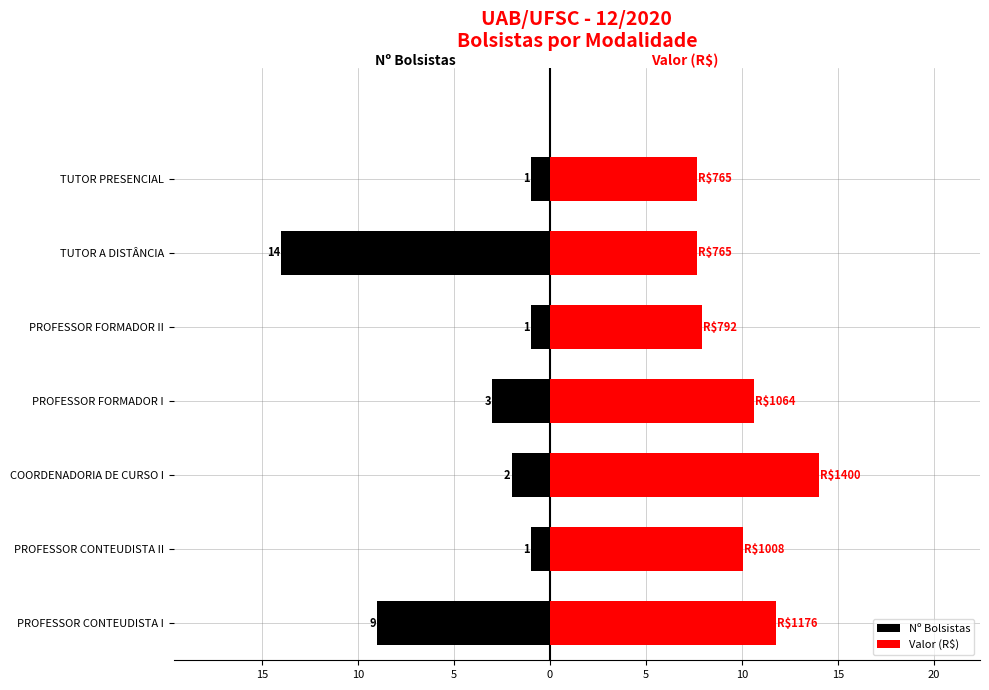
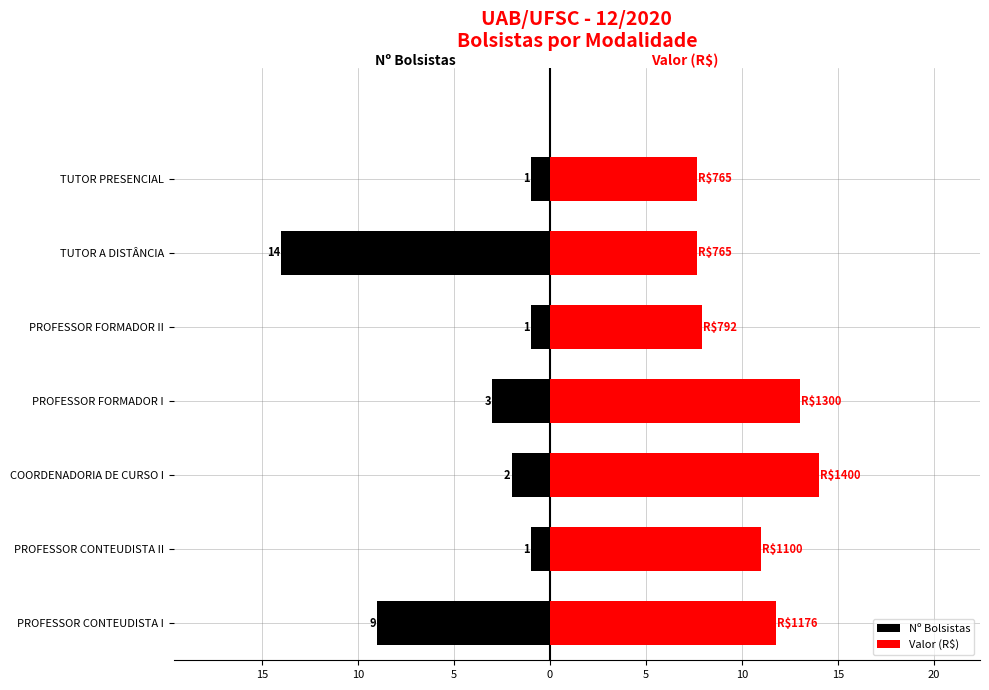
  {
    "Valor (R$)": {
      "TUTOR PRESENCIAL": "$765",
      "TUTOR A DISTÂNCIA": "$765",
      "PROFESSOR FORMADOR II": "$792",
-     "PROFESSOR FORMADOR I": "$1064",
+     "PROFESSOR FORMADOR I": "$1300",
      "COORDENADORIA DE CURSO I": "$1400",
-     "PROFESSOR CONTEUDISTA II": "$1008",
+     "PROFESSOR CONTEUDISTA II": "$1100",
      "PROFESSOR CONTEUDISTA I": "$1176"
    }
  }
